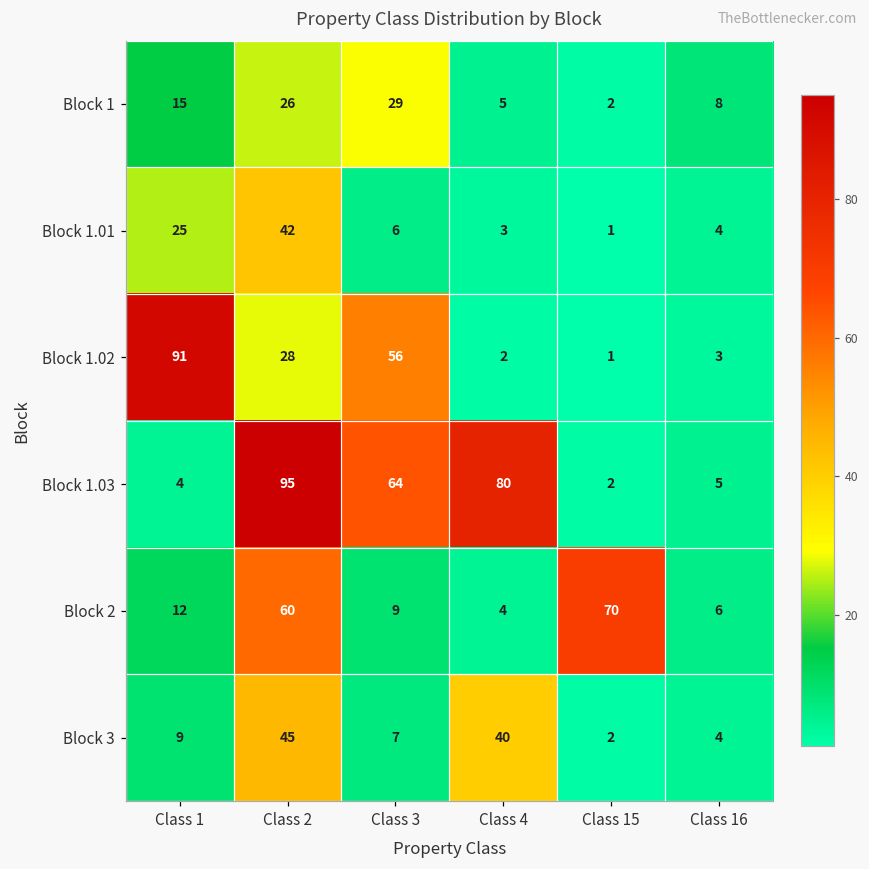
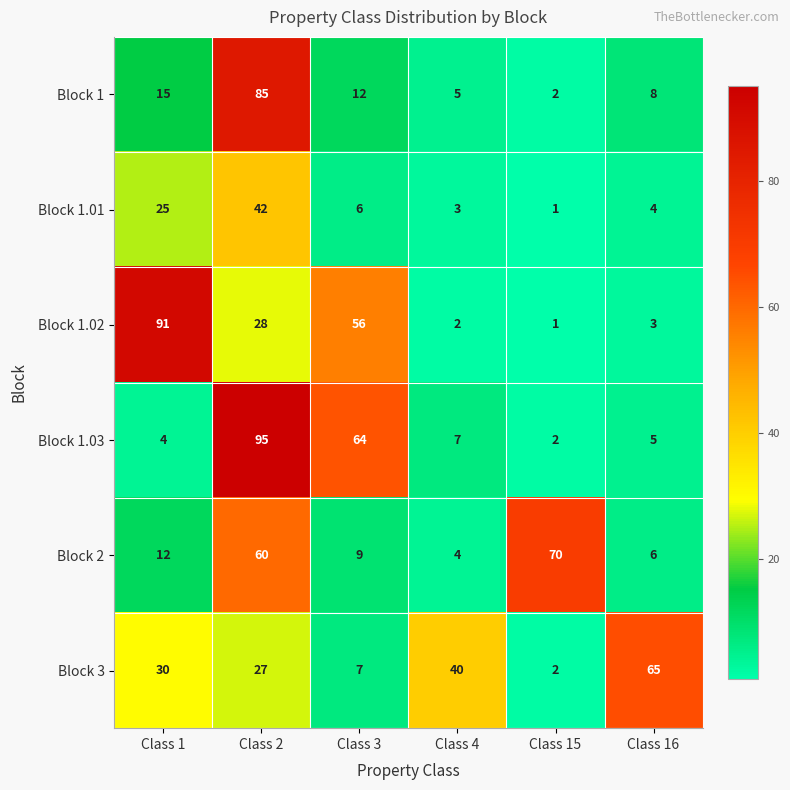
  {
    "Block 1": {
      "Class 1": 15,
-     "Class 2": 26,
-     "Class 3": 29,
+     "Class 2": 85,
+     "Class 3": 12,
      "Class 4": 5,
      "Class 15": 2,
      "Class 16": 8
    },
    "Block 1.01": {
      "Class 1": 25,
      "Class 2": 42,
      "Class 3": 6,
      "Class 4": 3,
      "Class 15": 1,
      "Class 16": 4
    },
    "Block 1.02": {
      "Class 1": 91,
      "Class 2": 28,
      "Class 3": 56,
      "Class 4": 2,
      "Class 15": 1,
      "Class 16": 3
    },
    "Block 1.03": {
      "Class 1": 4,
      "Class 2": 95,
      "Class 3": 64,
-     "Class 4": 80,
+     "Class 4": 7,
      "Class 15": 2,
      "Class 16": 5
    },
    "Block 2": {
      "Class 1": 12,
      "Class 2": 60,
      "Class 3": 9,
      "Class 4": 4,
      "Class 15": 70,
      "Class 16": 6
    },
    "Block 3": {
-     "Class 1": 9,
-     "Class 2": 45,
+     "Class 1": 30,
+     "Class 2": 27,
      "Class 3": 7,
      "Class 4": 40,
      "Class 15": 2,
-     "Class 16": 4
+     "Class 16": 65
    }
  }
